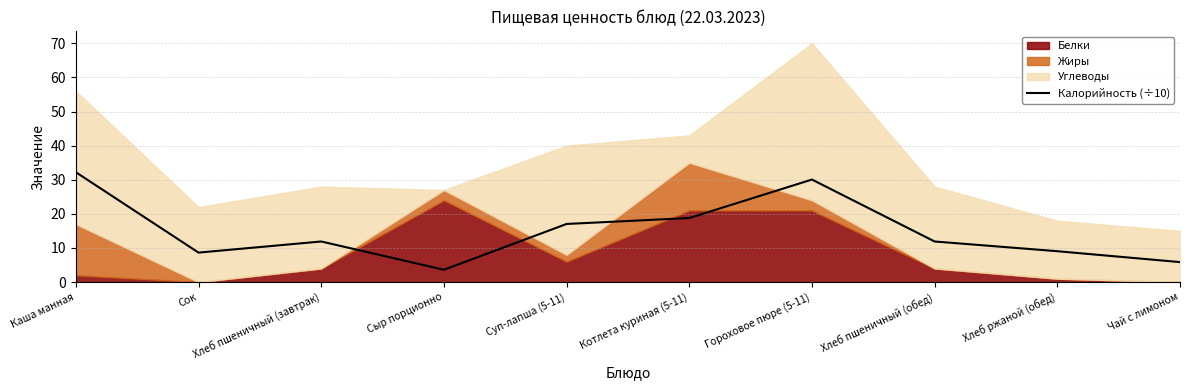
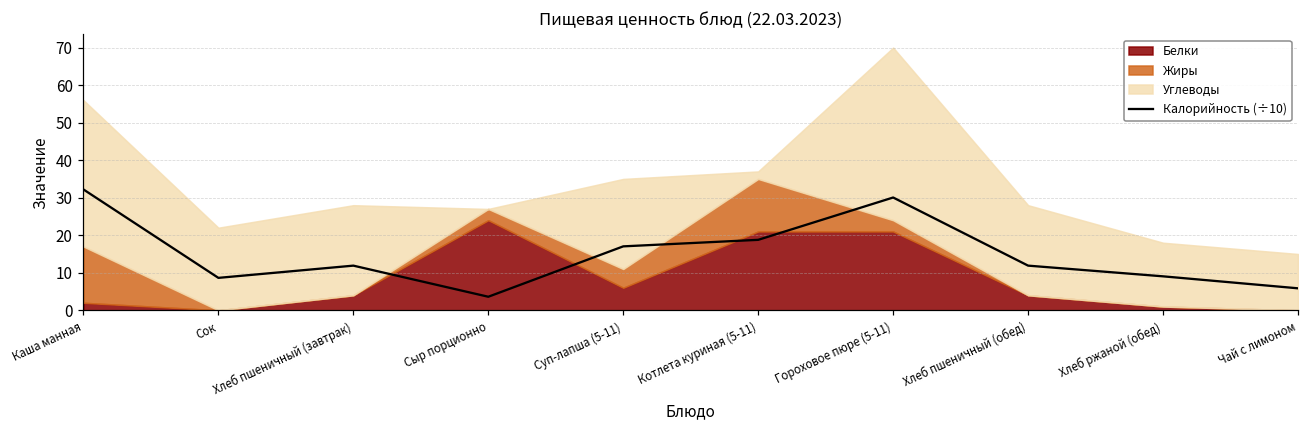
  {
    "Калорийность (÷10)": {
      "Каша манная": 32,
      "Сок": 9,
      "Хлеб пшеничный (завтрак)": 12,
      "Сыр порционно": 4,
      "Суп-лапша (5-11)": 17,
      "Котлета куриная (5-11)": 19,
      "Гороховое пюре (5-11)": 30,
      "Хлеб пшеничный (обед)": 12,
      "Хлеб ржаной (обед)": 9,
      "Чай с лимоном": 6
    },
    "Белки": {
      "Каша манная": 2,
      "Сыр порционно": 24,
      "Суп-лапша (5-11)": 6,
      "Котлета куриная (5-11)": 21,
      "Гороховое пюре (5-11)": 21
    },
    "Жиры": {
      "Каша манная": 15,
-     "Суп-лапша (5-11)": 2,
+     "Суп-лапша (5-11)": 5,
      "Котлета куриная (5-11)": 14,
      "Гороховое пюре (5-11)": 3
    },
    "Углеводы": {
      "Каша манная": 39,
      "Сок": 22,
      "Хлеб пшеничный (завтрак)": 24,
-     "Суп-лапша (5-11)": 32,
-     "Котлета куриная (5-11)": 8,
+     "Суп-лапша (5-11)": 24,
+     "Котлета куриная (5-11)": 2,
      "Гороховое пюре (5-11)": 46,
      "Хлеб пшеничный (обед)": 24,
      "Хлеб ржаной (обед)": 17,
      "Чай с лимоном": 15
    }
  }
